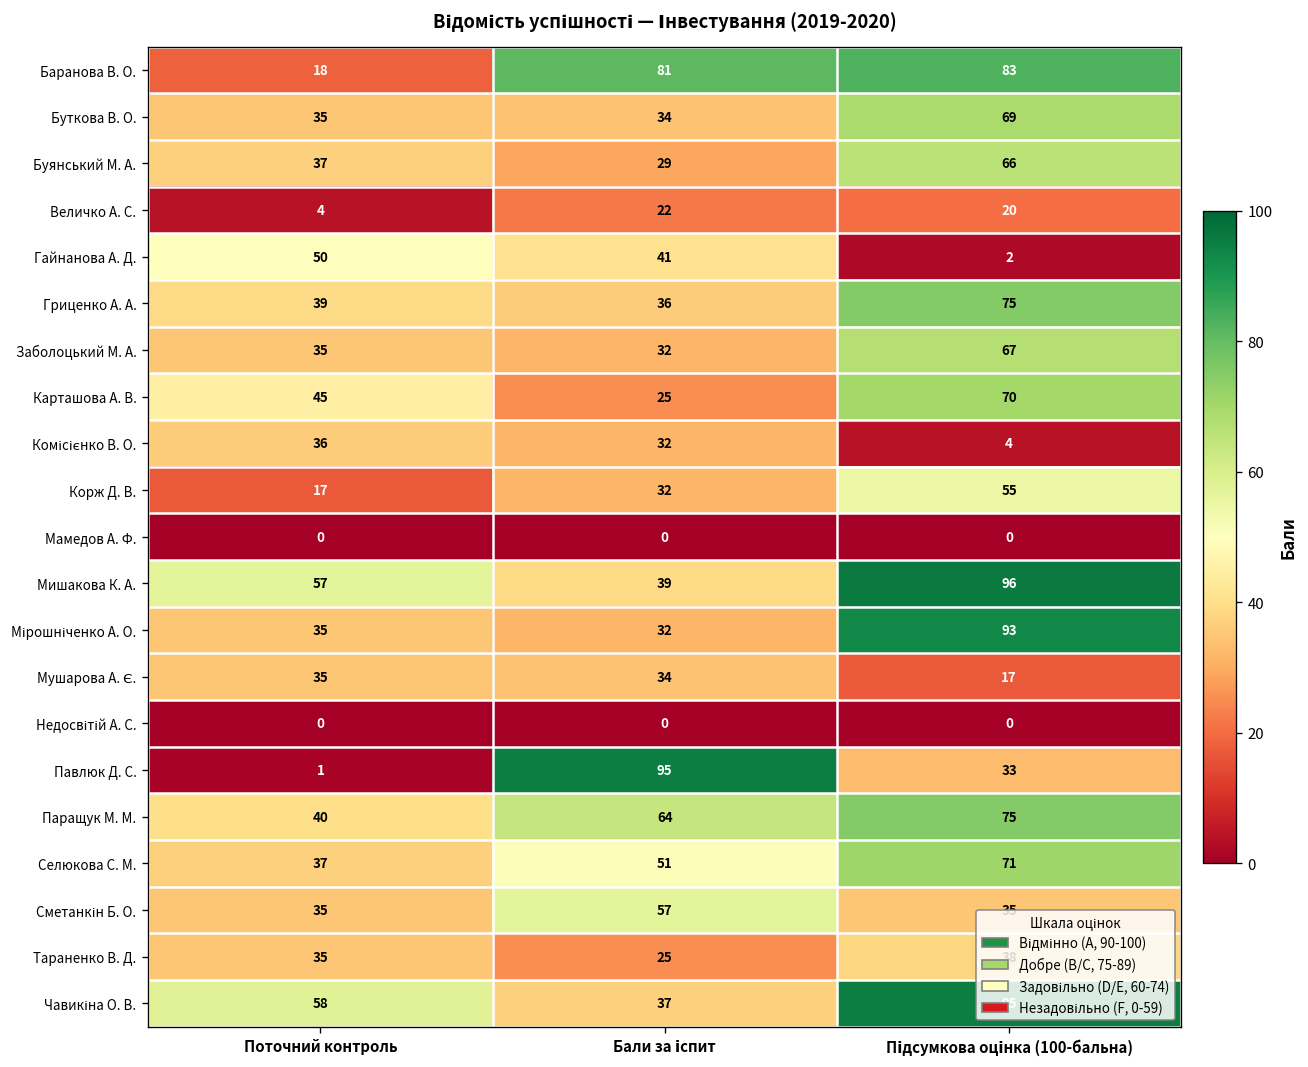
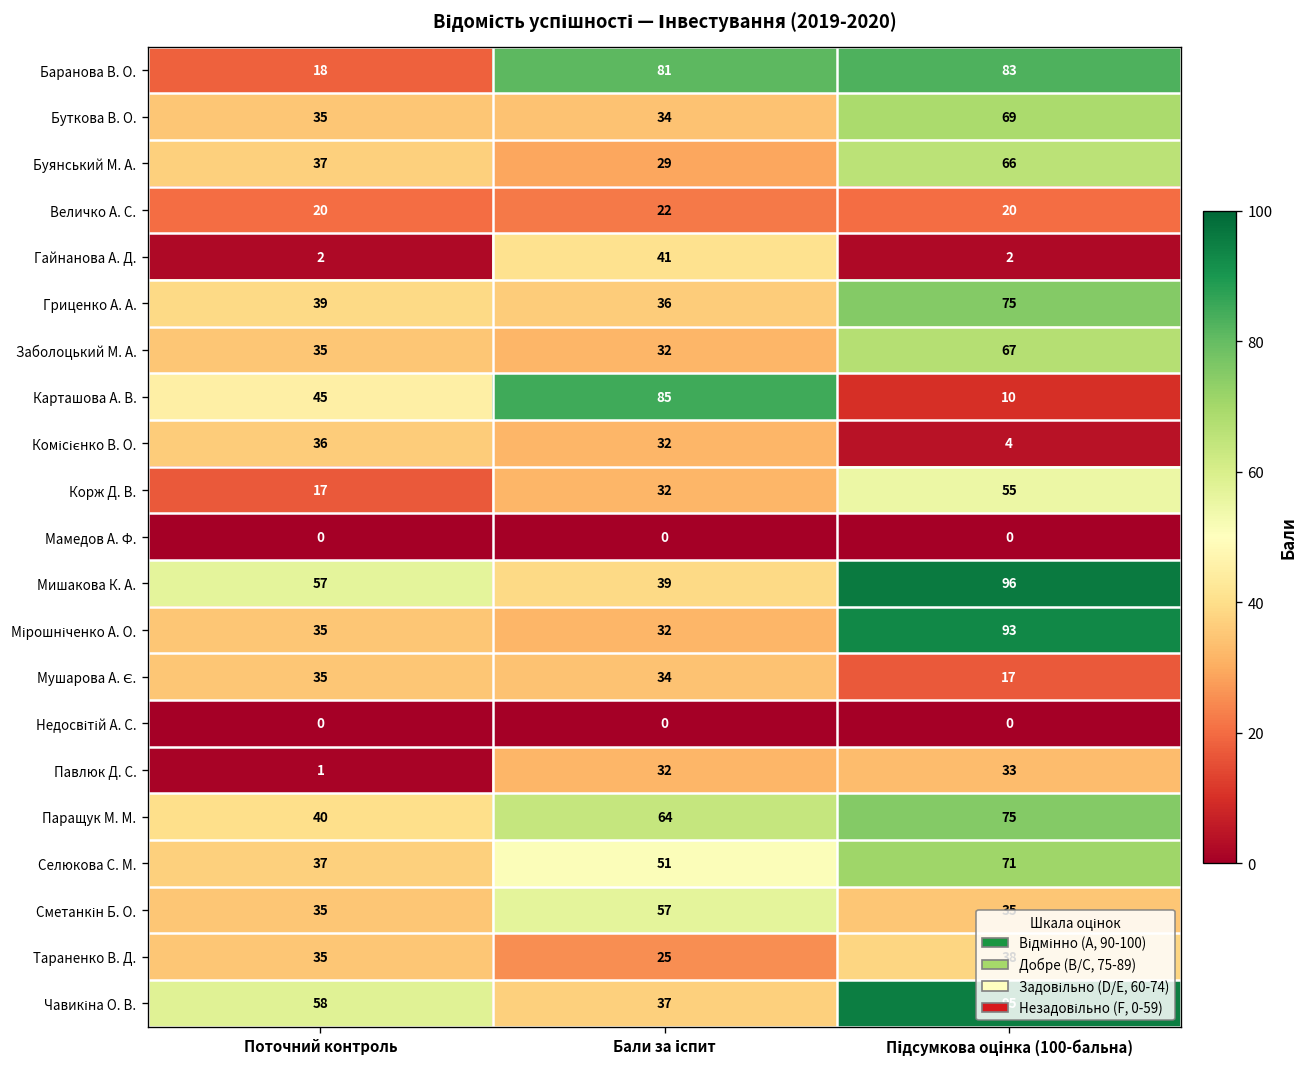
  {
    "Баранова В. О.": {
      "Поточний контроль": 18,
      "Бали за іспит": 81,
      "Підсумкова оцінка (100-бальна)": 83
    },
    "Буткова В. О.": {
      "Поточний контроль": 35,
      "Бали за іспит": 34,
      "Підсумкова оцінка (100-бальна)": 69
    },
    "Буянський М. А.": {
      "Поточний контроль": 37,
      "Бали за іспит": 29,
      "Підсумкова оцінка (100-бальна)": 66
    },
    "Величко А. С.": {
-     "Поточний контроль": 4,
+     "Поточний контроль": 20,
      "Бали за іспит": 22,
      "Підсумкова оцінка (100-бальна)": 20
    },
    "Гайнанова А. Д.": {
-     "Поточний контроль": 50,
+     "Поточний контроль": 2,
      "Бали за іспит": 41,
      "Підсумкова оцінка (100-бальна)": 2
    },
    "Гриценко А. А.": {
      "Поточний контроль": 39,
      "Бали за іспит": 36,
      "Підсумкова оцінка (100-бальна)": 75
    },
    "Заболоцький М. А.": {
      "Поточний контроль": 35,
      "Бали за іспит": 32,
      "Підсумкова оцінка (100-бальна)": 67
    },
    "Карташова А. В.": {
      "Поточний контроль": 45,
-     "Бали за іспит": 25,
-     "Підсумкова оцінка (100-бальна)": 70
+     "Бали за іспит": 85,
+     "Підсумкова оцінка (100-бальна)": 10
    },
    "Комісієнко В. О.": {
      "Поточний контроль": 36,
      "Бали за іспит": 32,
      "Підсумкова оцінка (100-бальна)": 4
    },
    "Корж Д. В.": {
      "Поточний контроль": 17,
      "Бали за іспит": 32,
      "Підсумкова оцінка (100-бальна)": 55
    },
    "Мамедов А. Ф.": {
      "Поточний контроль": 0,
      "Бали за іспит": 0,
      "Підсумкова оцінка (100-бальна)": 0
    },
    "Мишакова К. А.": {
      "Поточний контроль": 57,
      "Бали за іспит": 39,
      "Підсумкова оцінка (100-бальна)": 96
    },
    "Мірошніченко А. О.": {
      "Поточний контроль": 35,
      "Бали за іспит": 32,
      "Підсумкова оцінка (100-бальна)": 93
    },
    "Мушарова А. Є.": {
      "Поточний контроль": 35,
      "Бали за іспит": 34,
      "Підсумкова оцінка (100-бальна)": 17
    },
    "Недосвітій А. С.": {
      "Поточний контроль": 0,
      "Бали за іспит": 0,
      "Підсумкова оцінка (100-бальна)": 0
    },
    "Павлюк Д. С.": {
      "Поточний контроль": 1,
-     "Бали за іспит": 95,
+     "Бали за іспит": 32,
      "Підсумкова оцінка (100-бальна)": 33
    },
    "Паращук М. М.": {
      "Поточний контроль": 40,
      "Бали за іспит": 64,
      "Підсумкова оцінка (100-бальна)": 75
    },
    "Селюкова С. М.": {
      "Поточний контроль": 37,
      "Бали за іспит": 51,
      "Підсумкова оцінка (100-бальна)": 71
    },
    "Сметанкін Б. О.": {
      "Поточний контроль": 35,
      "Бали за іспит": 57
    },
    "Тараненко В. Д.": {
      "Поточний контроль": 35,
      "Бали за іспит": 25
    },
    "Чавикіна О. В.": {
      "Поточний контроль": 58,
      "Бали за іспит": 37
    }
  }
